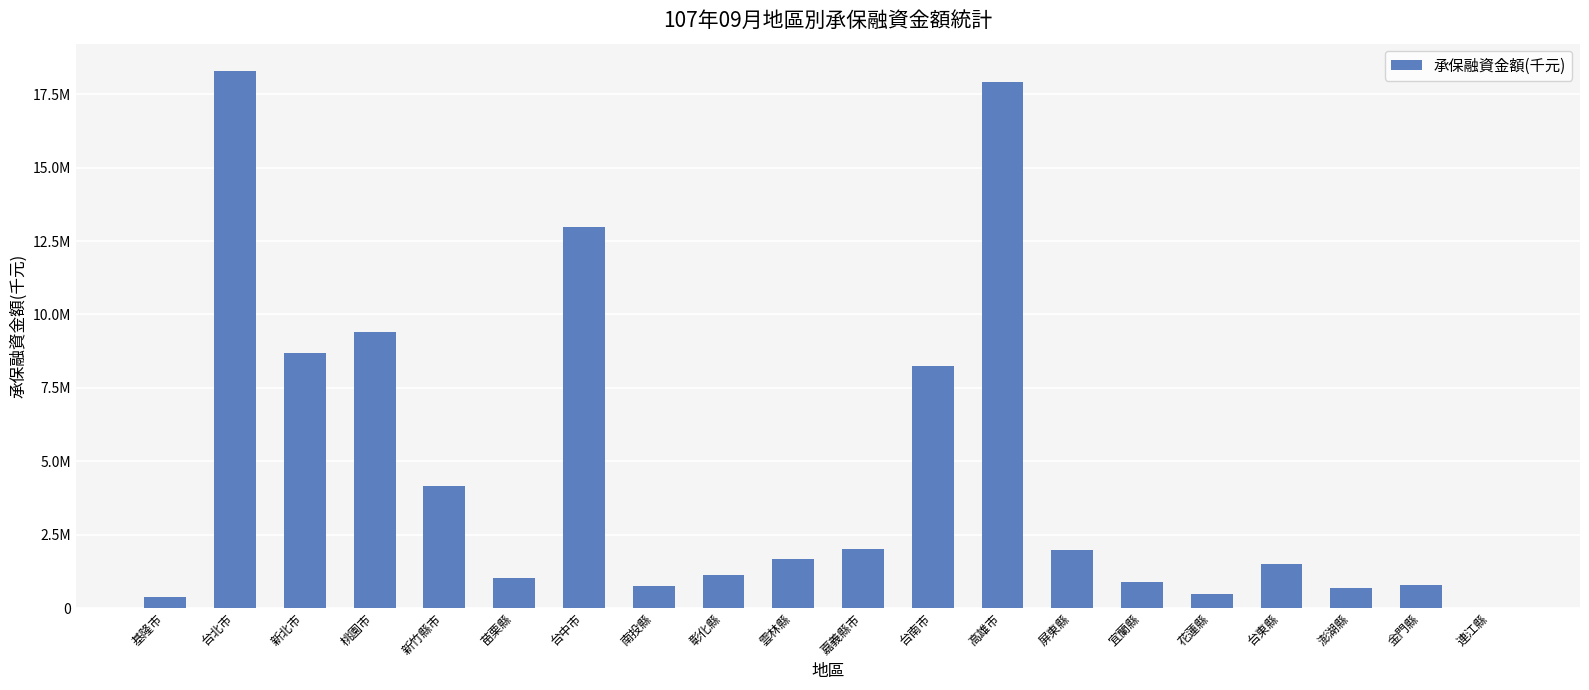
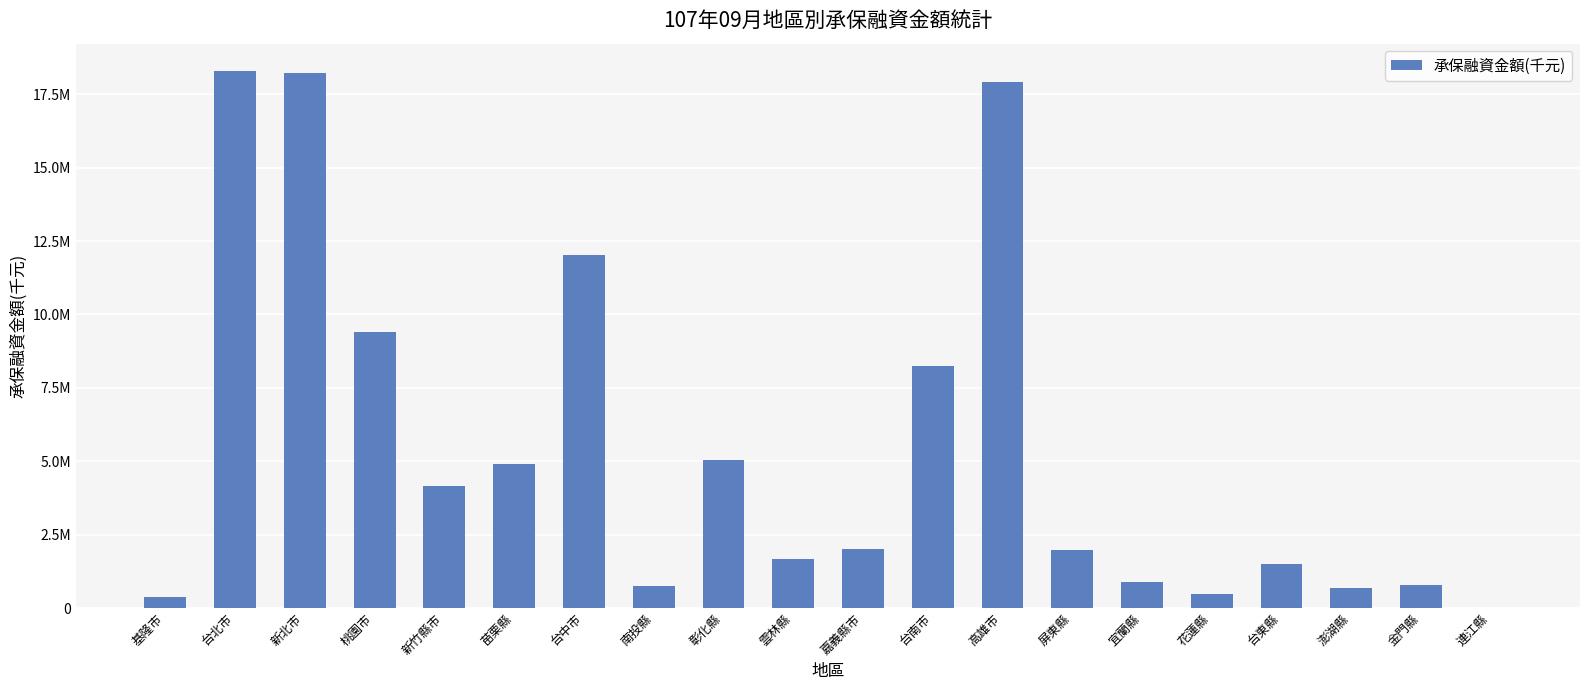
  {
    "基隆市": 400000,
    "台北市": 18300000,
-   "新北市": 8700000,
+   "新北市": 18200000,
    "桃園市": 9400000,
    "新竹縣市": 4100000,
-   "苗栗縣": 1000000,
-   "台中市": 13000000,
+   "苗栗縣": 4900000,
+   "台中市": 12000000,
    "南投縣": 800000,
-   "彰化縣": 1100000,
+   "彰化縣": 5000000,
    "雲林縣": 1700000,
    "嘉義縣市": 2000000,
    "台南市": 8200000,
    "高雄市": 17900000,
    "屏東縣": 2000000,
    "宜蘭縣": 900000,
    "花蓮縣": 500000,
    "台東縣": 1500000,
    "澎湖縣": 700000,
    "金門縣": 800000
  }
